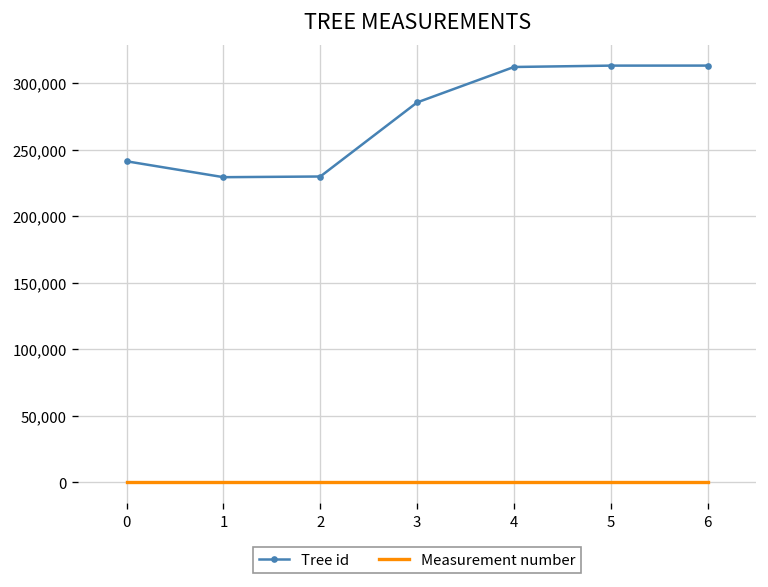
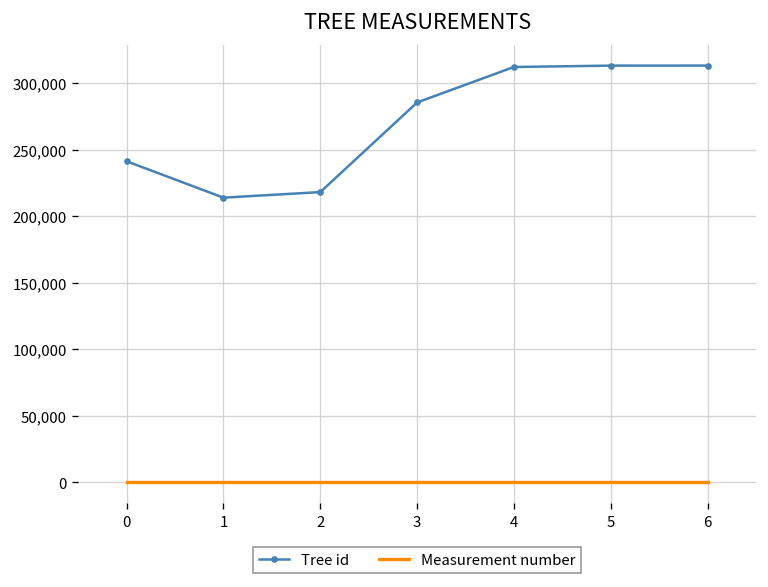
  {
    "Tree id": {
      "0": "241,000",
-     "1": "229,000",
-     "2": "230,000",
+     "1": "214,000",
+     "2": "218,000",
      "3": "285,000",
      "4": "312,000",
      "5": "313,000",
      "6": "313,000"
    },
    "Measurement number": {
      "0": "0",
      "1": "0",
      "2": "0",
      "3": "0",
      "4": "0",
      "5": "0",
      "6": "0"
    }
  }
